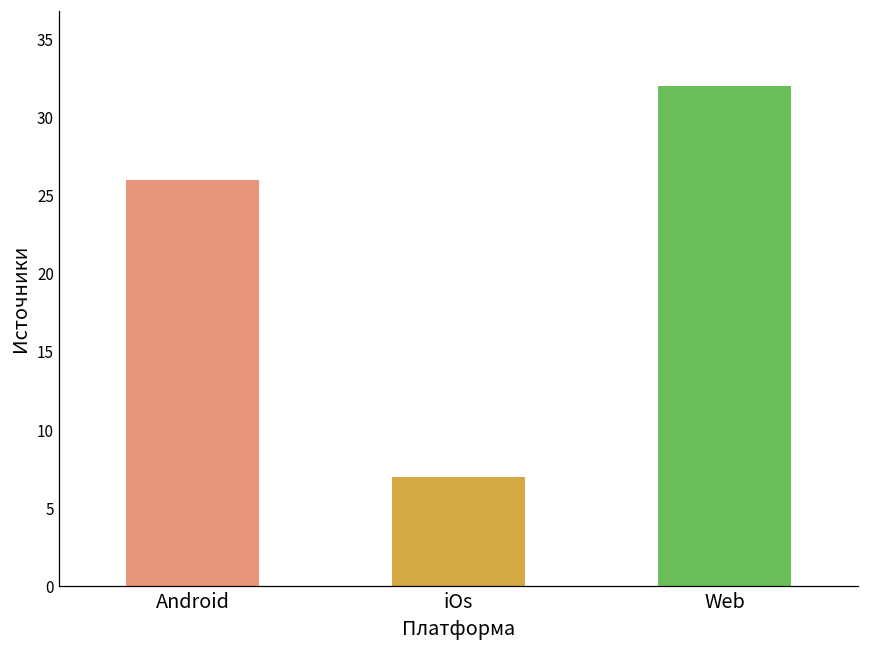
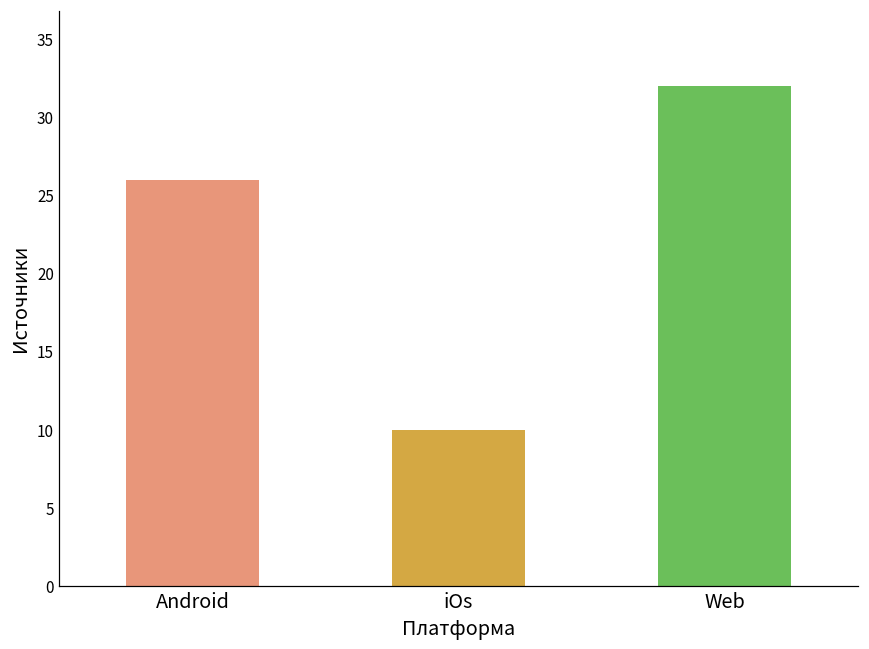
  {
    "Android": 26,
-   "iOs": 7,
+   "iOs": 10,
    "Web": 32
  }
